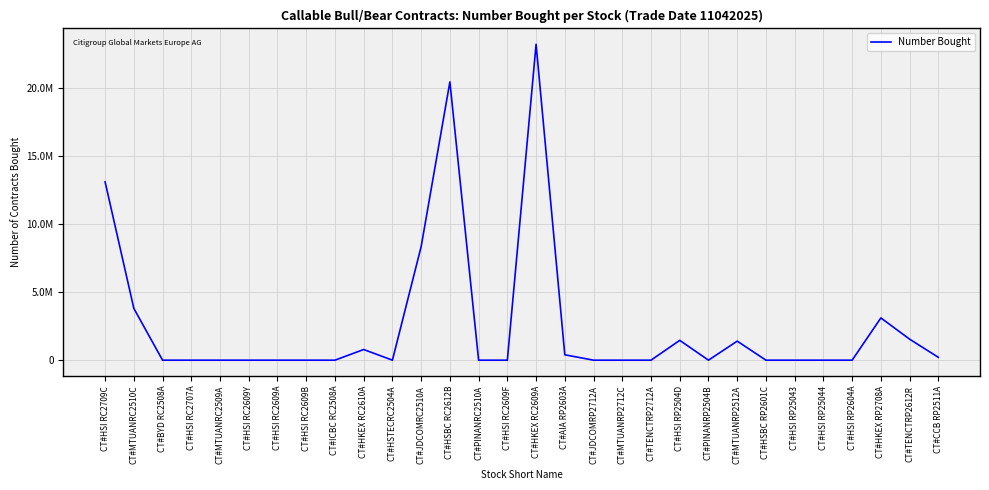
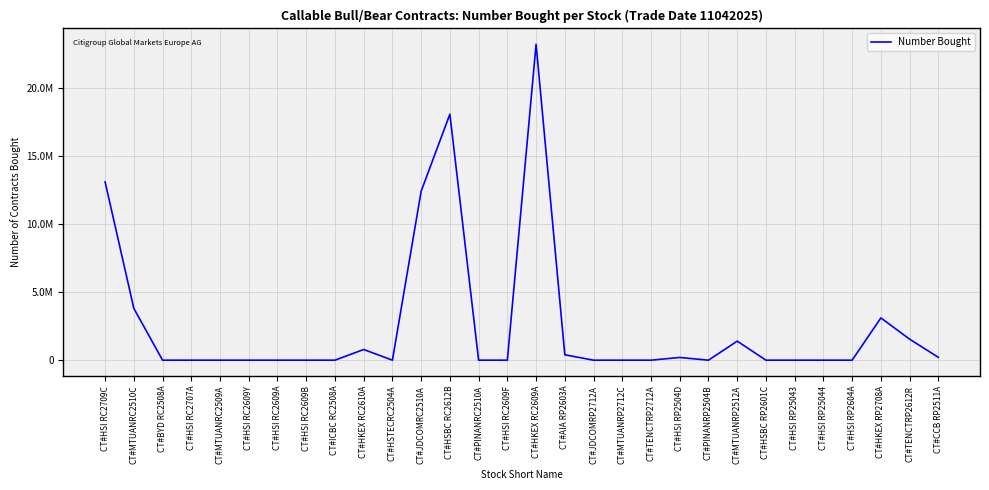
  {
    "CT#HSI RC2709C": 13100000,
    "CT#MTUANRC2510C": 3800000,
    "CT#BYD RC2508A": 0,
    "CT#HSI RC2707A": 0,
    "CT#MTUANRC2509A": 0,
    "CT#HSI RC2609Y": 0,
    "CT#HSI RC2609A": 0,
    "CT#HSI RC2609B": 0,
    "CT#ICBC RC2508A": 0,
    "CT#HKEX RC2610A": 800000,
    "CT#HSTECRC2504A": 0,
-   "CT#JDCOMRC2510A": 8300000,
-   "CT#HSBC RC2612B": 20500000,
+   "CT#JDCOMRC2510A": 12400000,
+   "CT#HSBC RC2612B": 18100000,
    "CT#PINANRC2510A": 0,
    "CT#HSI RC2609F": 0,
    "CT#HKEX RC2609A": 23200000,
    "CT#AIA RP2603A": 400000,
    "CT#JDCOMRP2712A": 0,
    "CT#MTUANRP2712C": 0,
    "CT#TENCTRP2712A": 0,
-   "CT#HSI RP2504D": 1500000,
+   "CT#HSI RP2504D": 200000,
    "CT#PINANRP2504B": 0,
    "CT#MTUANRP2512A": 1400000,
    "CT#HSBC RP2601C": 0,
    "CT#HSI RP25043": 0,
    "CT#HSI RP25044": 0,
    "CT#HSI RP2604A": 0,
    "CT#HKEX RP2708A": 3100000,
    "CT#TENCTRP2612R": 1500000,
    "CT#CCB RP2511A": 200000
  }
